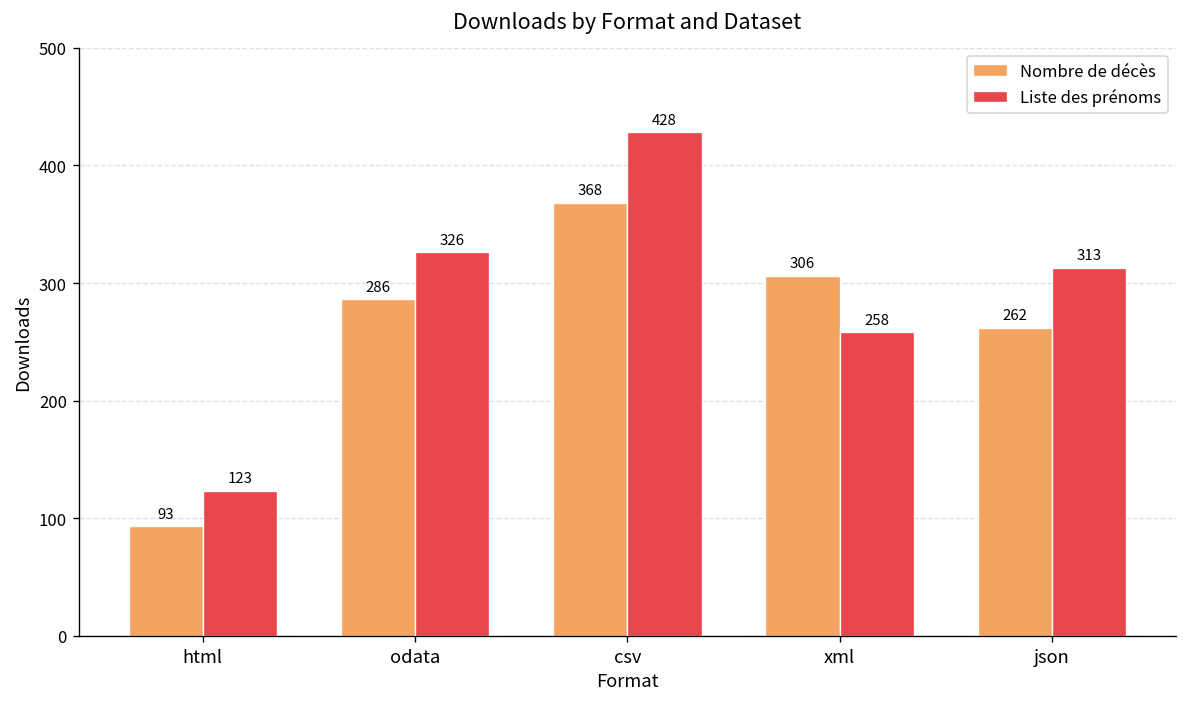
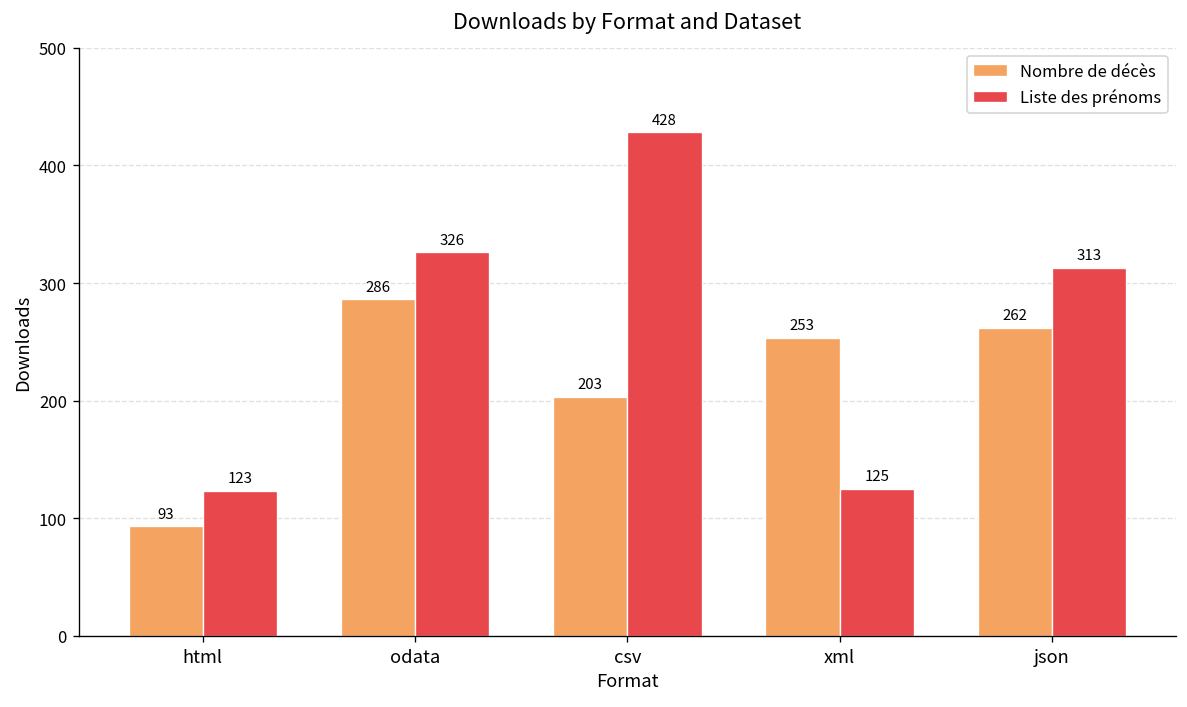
  {
    "Nombre de décès": {
      "html": 93,
      "odata": 286,
-     "csv": 368,
-     "xml": 306,
+     "csv": 203,
+     "xml": 253,
      "json": 262
    },
    "Liste des prénoms": {
      "html": 123,
      "odata": 326,
      "csv": 428,
-     "xml": 258,
+     "xml": 125,
      "json": 313
    }
  }
